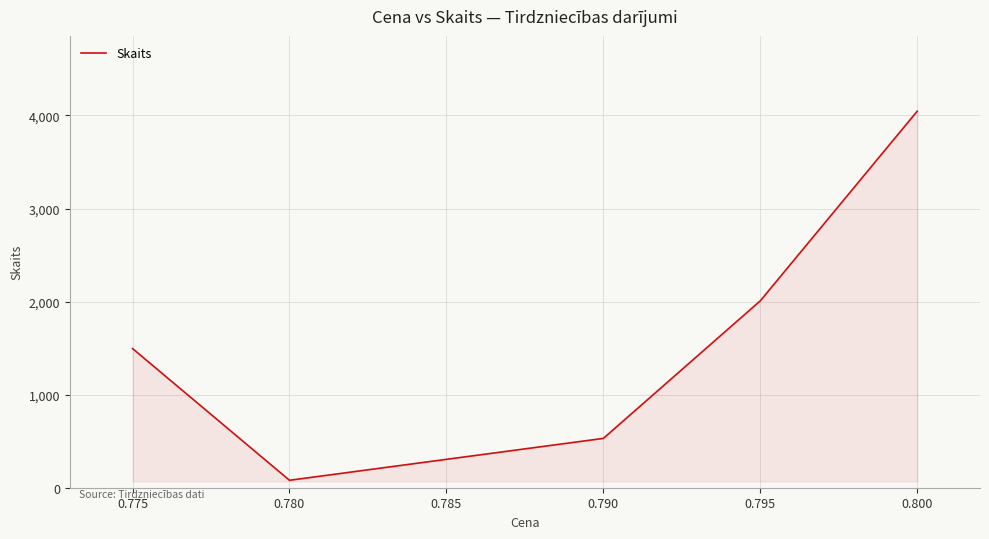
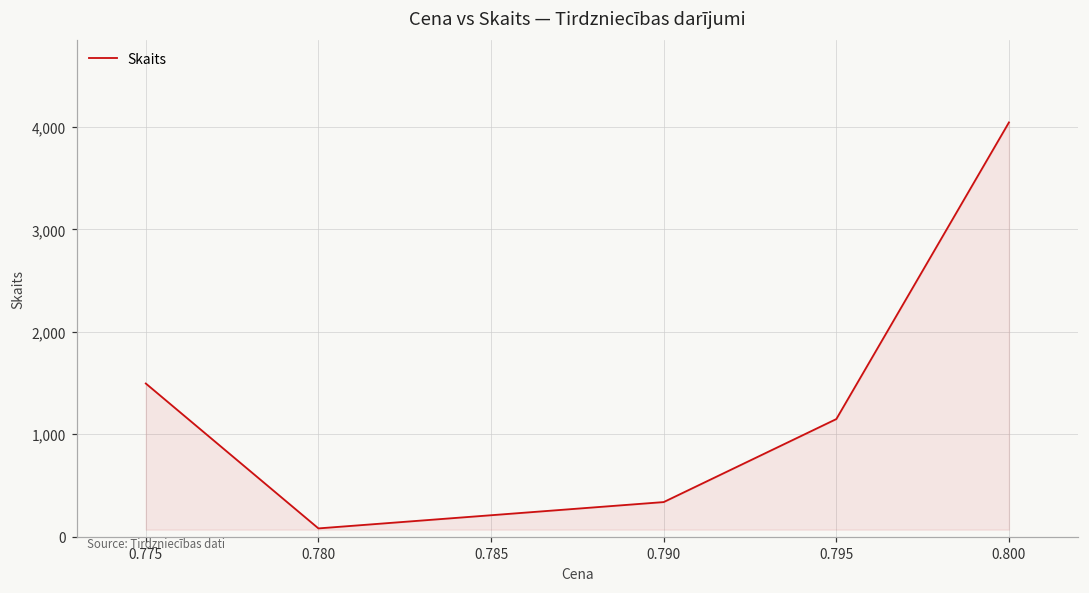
  {
    "0.775": "1,500",
    "0.780": "100",
-   "0.790": "500",
-   "0.795": "2,000",
+   "0.790": "300",
+   "0.795": "1,100",
    "0.800": "4,000"
  }
